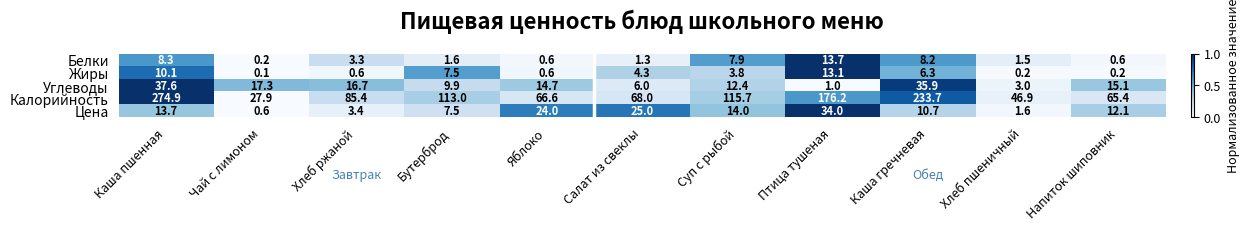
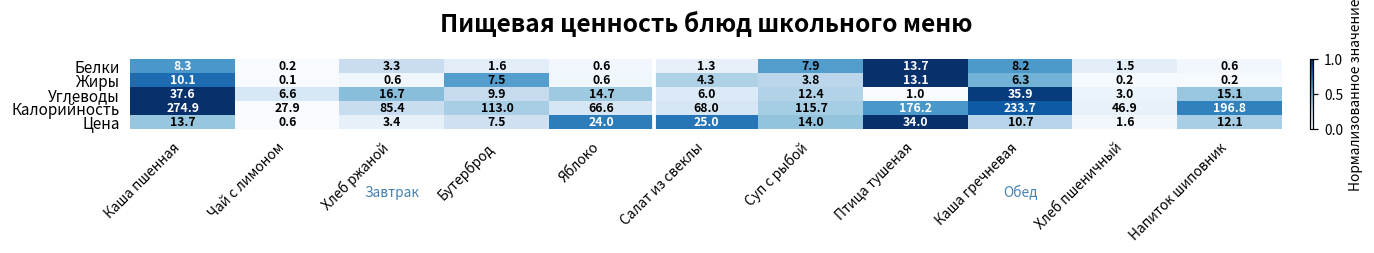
  {
    "Белки": {
      "Каша пшенная": 8.3,
      "Чай с лимоном": 0.2,
      "Хлеб ржаной": 3.3,
      "Бутерброд": 1.6,
      "Яблоко": 0.6,
      "Салат из свеклы": 1.3,
      "Суп с рыбой": 7.9,
      "Птица тушеная": 13.7,
      "Каша гречневая": 8.2,
      "Хлеб пшеничный": 1.5,
      "Напиток шиповник": 0.6
    },
    "Жиры": {
      "Каша пшенная": 10.1,
      "Чай с лимоном": 0.1,
      "Хлеб ржаной": 0.6,
      "Бутерброд": 7.5,
      "Яблоко": 0.6,
      "Салат из свеклы": 4.3,
      "Суп с рыбой": 3.8,
      "Птица тушеная": 13.1,
      "Каша гречневая": 6.3,
      "Хлеб пшеничный": 0.2,
      "Напиток шиповник": 0.2
    },
    "Углеводы": {
      "Каша пшенная": 37.6,
-     "Чай с лимоном": 17.3,
+     "Чай с лимоном": 6.6,
      "Хлеб ржаной": 16.7,
      "Бутерброд": 9.9,
      "Яблоко": 14.7,
      "Салат из свеклы": 6.0,
      "Суп с рыбой": 12.4,
      "Птица тушеная": 1.0,
      "Каша гречневая": 35.9,
      "Хлеб пшеничный": 3.0,
      "Напиток шиповник": 15.1
    },
    "Калорийность": {
      "Каша пшенная": 274.9,
      "Чай с лимоном": 27.9,
      "Хлеб ржаной": 85.4,
      "Бутерброд": 113.0,
      "Яблоко": 66.6,
      "Салат из свеклы": 68.0,
      "Суп с рыбой": 115.7,
      "Птица тушеная": 176.2,
      "Каша гречневая": 233.7,
      "Хлеб пшеничный": 46.9,
-     "Напиток шиповник": 65.4
+     "Напиток шиповник": 196.8
    },
    "Цена": {
      "Каша пшенная": 13.7,
      "Чай с лимоном": 0.6,
      "Хлеб ржаной": 3.4,
      "Бутерброд": 7.5,
      "Яблоко": 24.0,
      "Салат из свеклы": 25.0,
      "Суп с рыбой": 14.0,
      "Птица тушеная": 34.0,
      "Каша гречневая": 10.7,
      "Хлеб пшеничный": 1.6,
      "Напиток шиповник": 12.1
    }
  }
